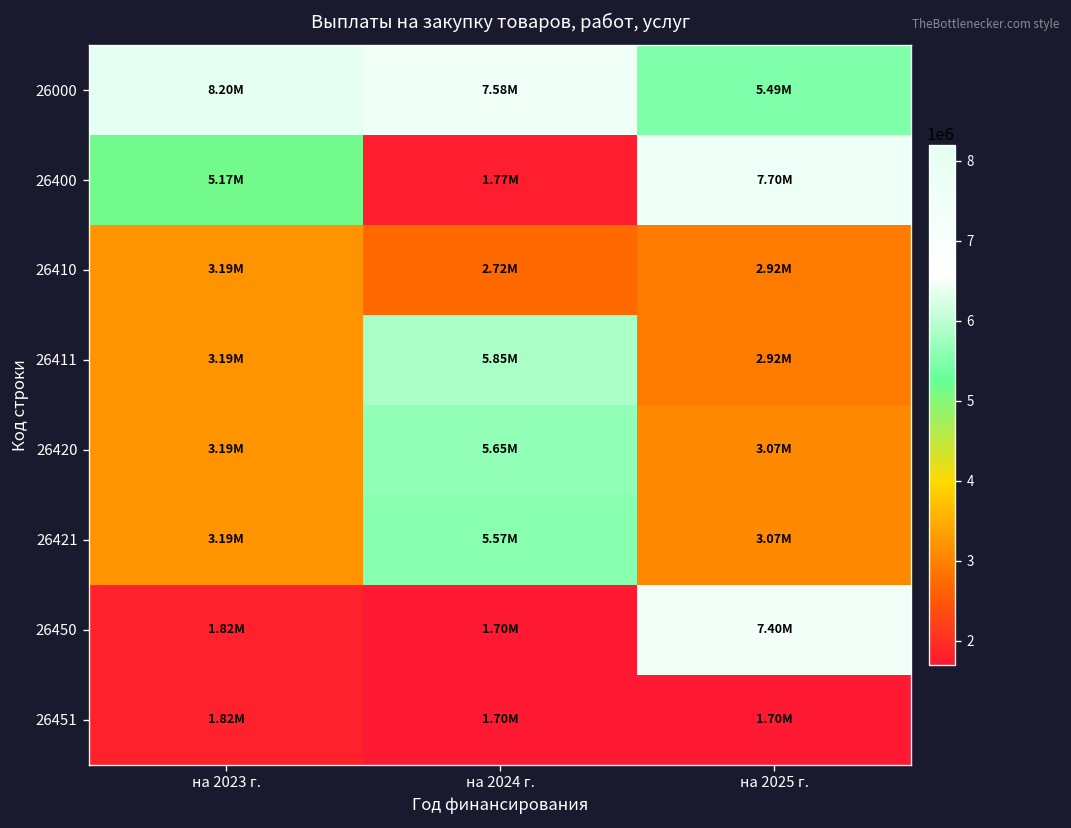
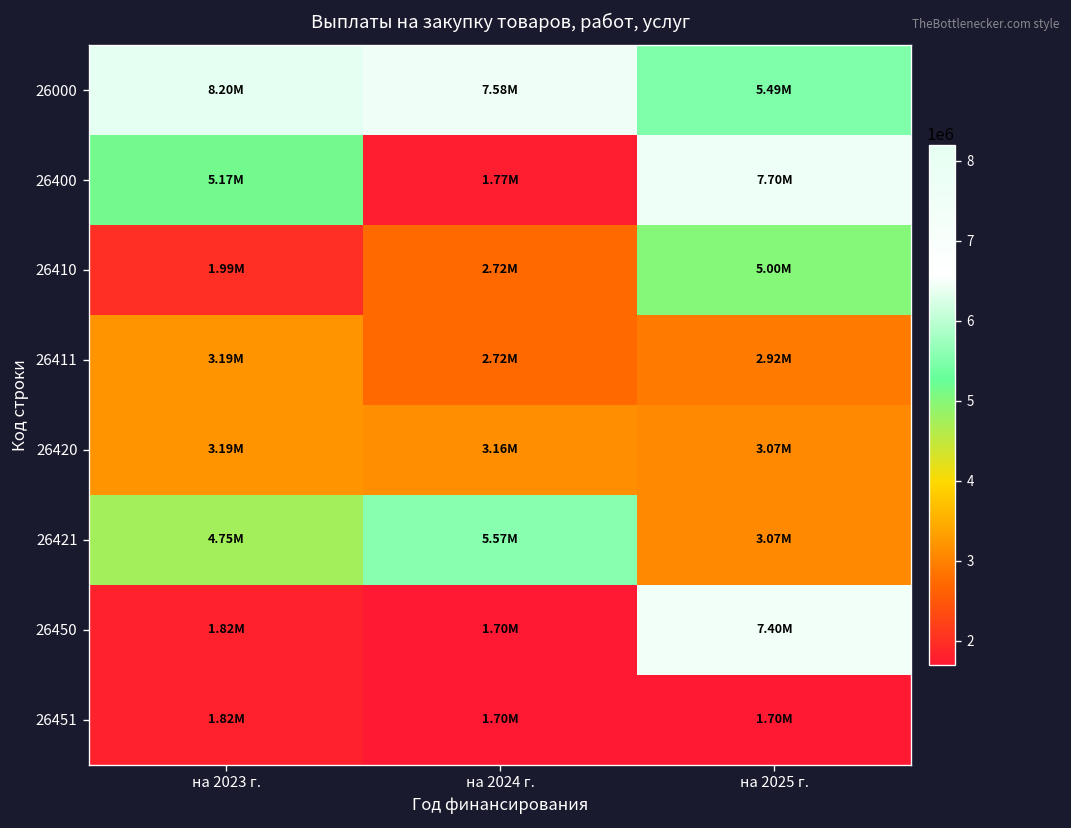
  {
    "26000": {
      "на 2023 г.": "8.20M",
      "на 2024 г.": "7.58M",
      "на 2025 г.": "5.49M"
    },
    "26400": {
      "на 2023 г.": "5.17M",
      "на 2024 г.": "1.77M",
      "на 2025 г.": "7.70M"
    },
    "26410": {
-     "на 2023 г.": "3.19M",
+     "на 2023 г.": "1.99M",
      "на 2024 г.": "2.72M",
-     "на 2025 г.": "2.92M"
+     "на 2025 г.": "5.00M"
    },
    "26411": {
      "на 2023 г.": "3.19M",
-     "на 2024 г.": "5.85M",
+     "на 2024 г.": "2.72M",
      "на 2025 г.": "2.92M"
    },
    "26420": {
      "на 2023 г.": "3.19M",
-     "на 2024 г.": "5.65M",
+     "на 2024 г.": "3.16M",
      "на 2025 г.": "3.07M"
    },
    "26421": {
-     "на 2023 г.": "3.19M",
+     "на 2023 г.": "4.75M",
      "на 2024 г.": "5.57M",
      "на 2025 г.": "3.07M"
    },
    "26450": {
      "на 2023 г.": "1.82M",
      "на 2024 г.": "1.70M",
      "на 2025 г.": "7.40M"
    },
    "26451": {
      "на 2023 г.": "1.82M",
      "на 2024 г.": "1.70M",
      "на 2025 г.": "1.70M"
    }
  }
